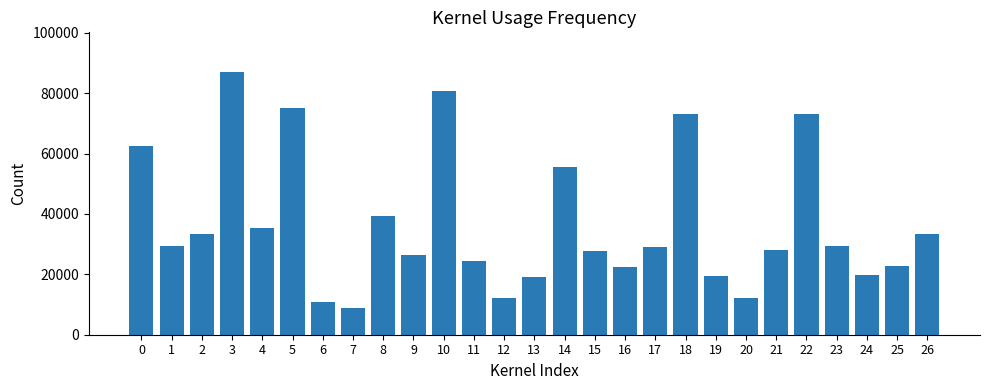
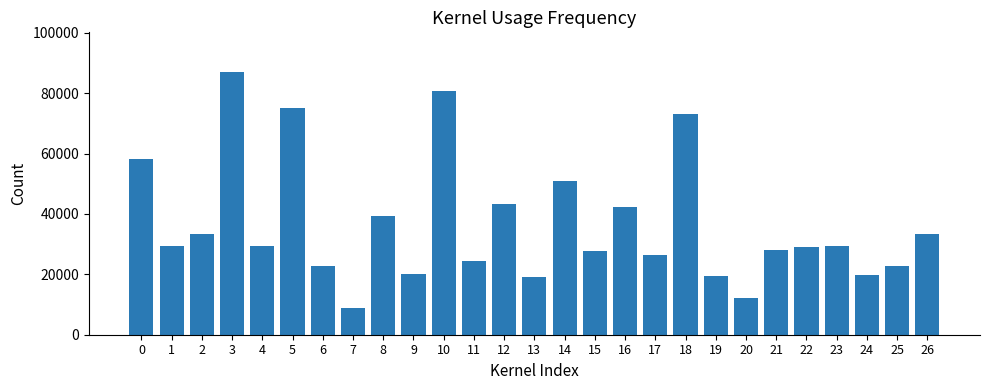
  {
-   "0": 63000,
+   "0": 58000,
    "1": 29000,
    "2": 33000,
    "3": 87000,
-   "4": 35000,
+   "4": 30000,
    "5": 75000,
-   "6": 11000,
+   "6": 23000,
    "7": 9000,
    "8": 39000,
-   "9": 26000,
+   "9": 20000,
    "10": 81000,
    "11": 25000,
-   "12": 12000,
+   "12": 43000,
    "13": 19000,
-   "14": 56000,
+   "14": 51000,
    "15": 28000,
-   "16": 22000,
-   "17": 29000,
+   "16": 42000,
+   "17": 26000,
    "18": 73000,
    "19": 20000,
    "20": 12000,
    "21": 28000,
-   "22": 73000,
+   "22": 29000,
    "23": 29000,
    "24": 20000,
    "25": 23000,
    "26": 33000
  }
